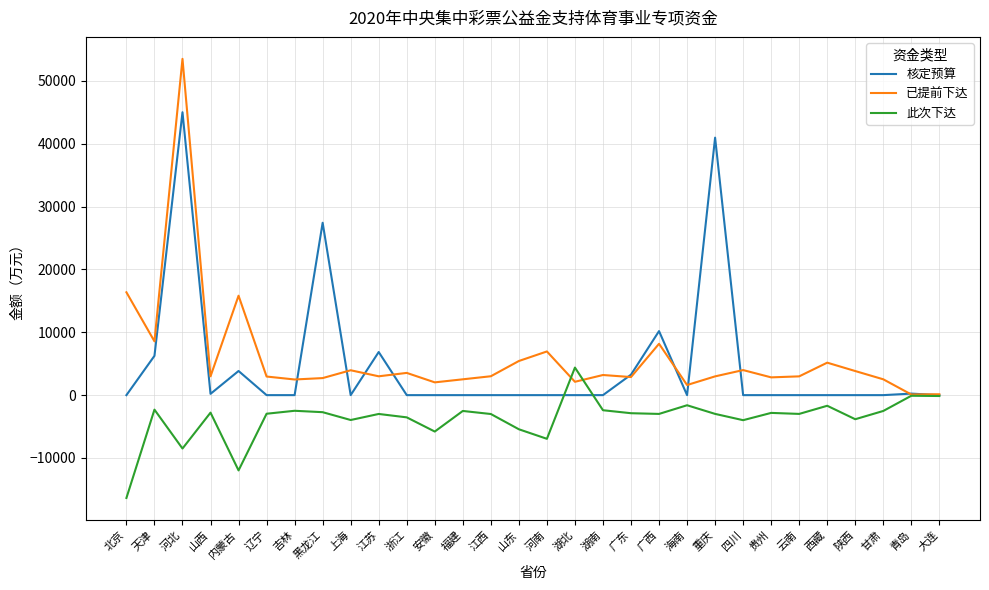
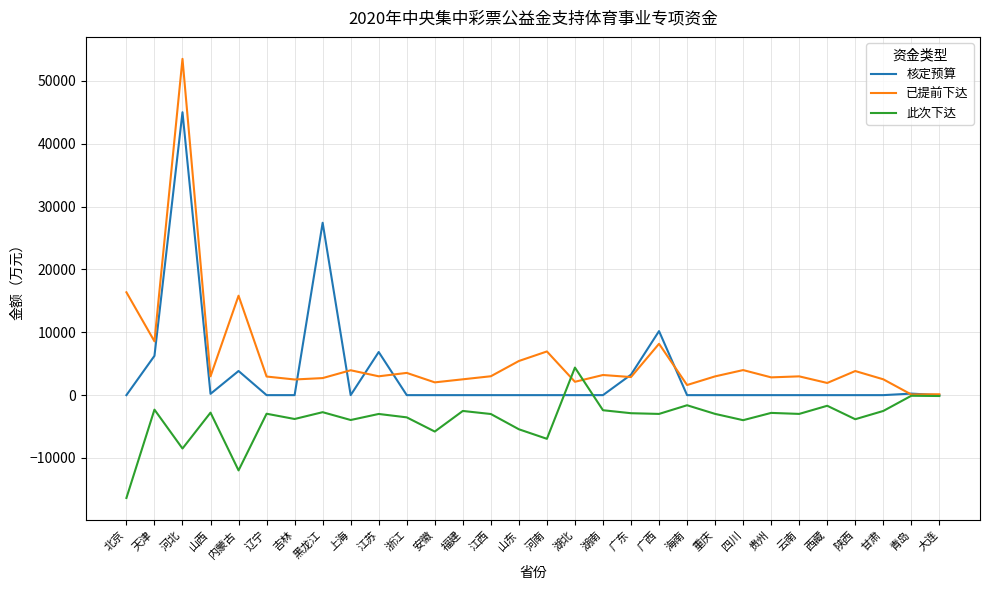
  {
    "核定预算": {
      "北京": 0,
      "天津": 6000,
      "河北": 45000,
      "山西": 0,
      "内蒙古": 4000,
      "辽宁": 0,
      "吉林": 0,
      "黑龙江": 27000,
      "上海": 0,
      "江苏": 7000,
      "浙江": 0,
      "安徽": 0,
      "福建": 0,
      "江西": 0,
      "山东": 0,
      "河南": 0,
      "湖北": 0,
      "湖南": 0,
      "广西": 10000,
      "海南": 0,
-     "重庆": 41000,
+     "重庆": 0,
      "四川": 0,
      "贵州": 0,
      "云南": 0,
      "西藏": 0,
      "陕西": 0,
      "甘肃": 0
    },
    "已提前下达": {
      "北京": 16000,
      "天津": 9000,
      "河北": 53000,
      "山西": 3000,
      "内蒙古": 16000,
      "辽宁": 3000,
      "吉林": 2000,
      "黑龙江": 3000,
      "上海": 4000,
      "江苏": 3000,
      "浙江": 4000,
      "安徽": 2000,
      "福建": 3000,
      "江西": 3000,
      "山东": 5000,
      "河南": 7000,
      "湖北": 2000,
      "湖南": 3000,
      "广西": 8000,
      "海南": 2000,
      "重庆": 3000,
      "四川": 4000,
      "贵州": 3000,
      "云南": 3000,
-     "西藏": 5000,
+     "西藏": 2000,
      "陕西": 4000,
      "甘肃": 3000
    },
    "此次下达": {
      "北京": -16000,
      "天津": -2000,
      "河北": -8000,
      "山西": -3000,
      "内蒙古": -12000,
      "辽宁": -3000,
-     "吉林": -2000,
+     "吉林": -4000,
      "黑龙江": -3000,
      "上海": -4000,
      "江苏": -3000,
      "浙江": -4000,
      "安徽": -6000,
      "福建": -3000,
      "江西": -3000,
      "山东": -5000,
      "河南": -7000,
      "湖北": 4000,
      "湖南": -2000,
      "广东": -3000,
      "广西": -3000,
      "海南": -2000,
      "重庆": -3000,
      "四川": -4000,
      "贵州": -3000,
      "云南": -3000,
      "西藏": -2000,
      "陕西": -4000,
      "甘肃": -3000
    }
  }
